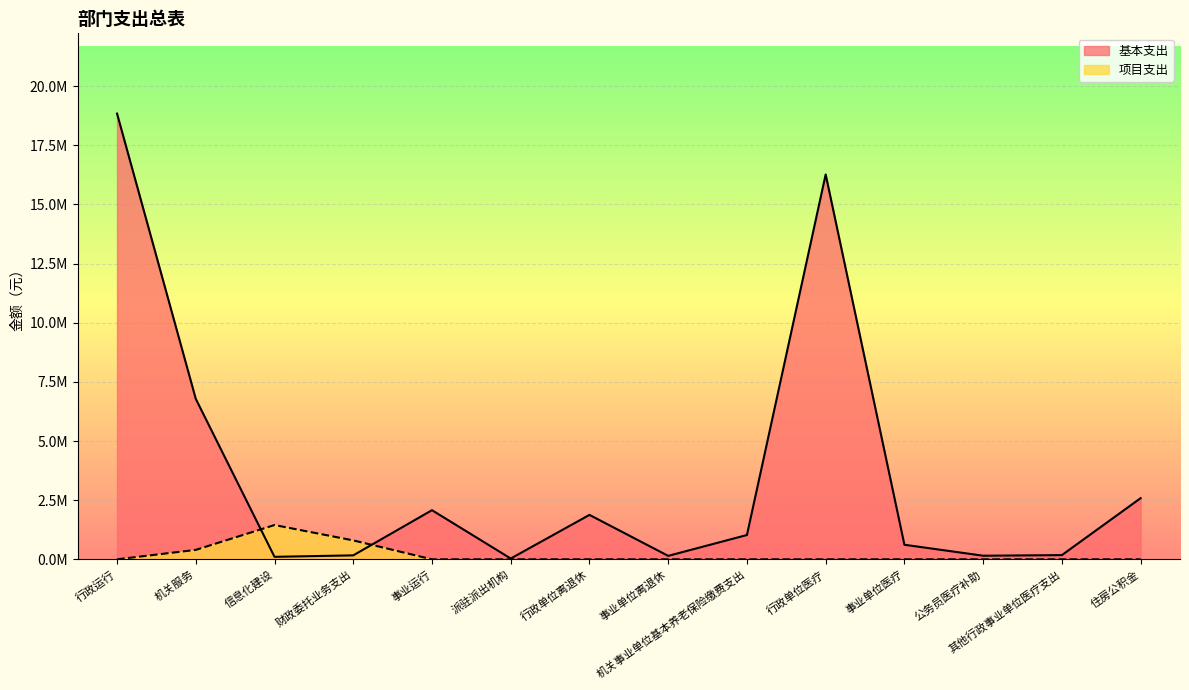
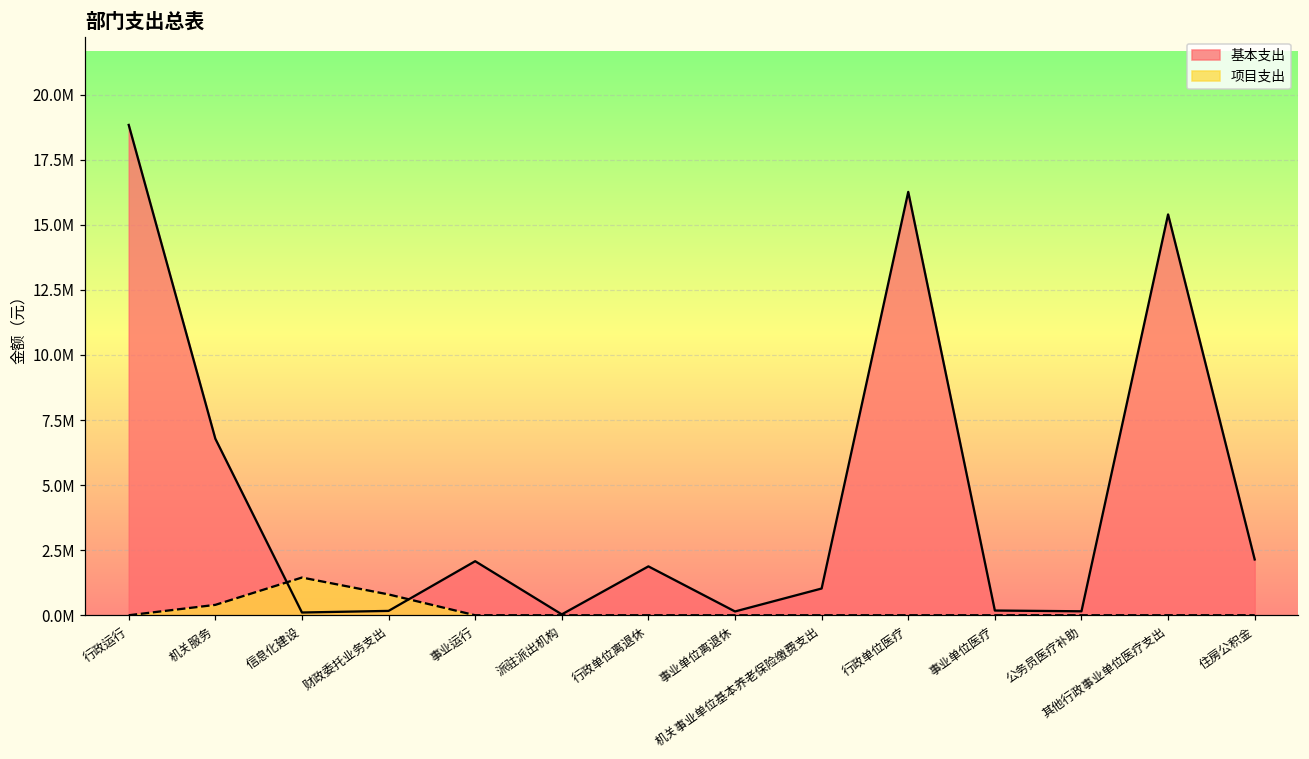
  {
    "基本支出": {
      "行政运行": 18800000,
      "机关服务": 6800000,
      "信息化建设": 100000,
      "财政委托业务支出": 200000,
      "事业运行": 2100000,
      "行政单位离退休": 1900000,
      "事业单位离退休": 100000,
      "机关事业单位基本养老保险缴费支出": 1000000,
      "行政单位医疗": 16300000,
-     "事业单位医疗": 600000,
+     "事业单位医疗": 200000,
      "公务员医疗补助": 200000,
-     "其他行政事业单位医疗支出": 200000,
-     "住房公积金": 2600000
+     "其他行政事业单位医疗支出": 15400000,
+     "住房公积金": 2100000
    },
    "项目支出": {
      "行政运行": 0,
      "机关服务": 400000,
      "信息化建设": 1400000,
      "财政委托业务支出": 800000,
      "事业运行": 0,
      "行政单位离退休": 0,
      "事业单位离退休": 0,
      "机关事业单位基本养老保险缴费支出": 0,
      "行政单位医疗": 0,
      "事业单位医疗": 0,
      "公务员医疗补助": 0,
      "其他行政事业单位医疗支出": 0,
      "住房公积金": 0
    }
  }
